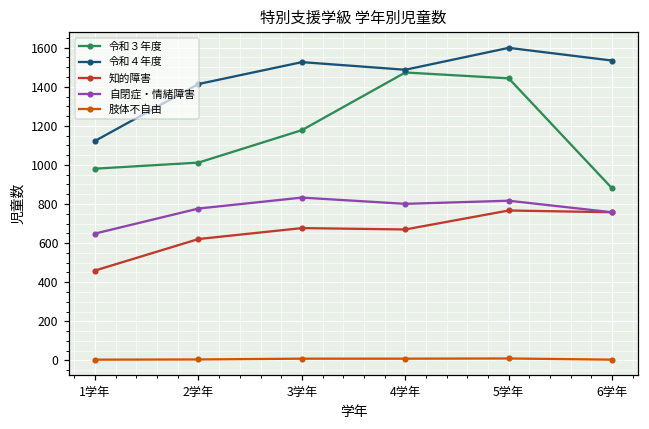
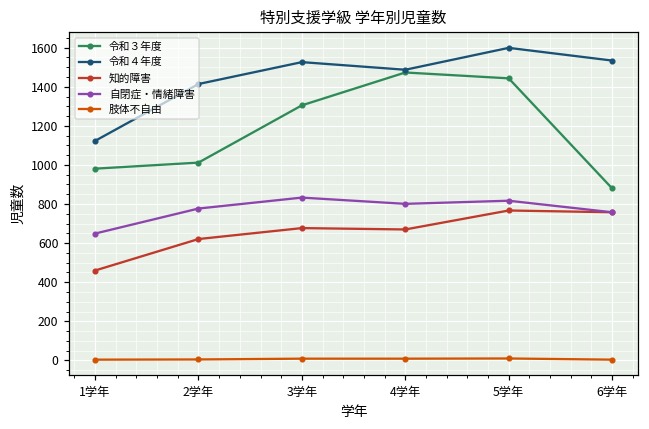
  {
    "令和３年度": {
      "1学年": 980,
      "2学年": 1010,
-     "3学年": 1180,
+     "3学年": 1310,
      "4学年": 1470,
      "5学年": 1440,
      "6学年": 880
    },
    "令和４年度": {
      "1学年": 1120,
      "3学年": 1530,
      "4学年": 1490,
      "5学年": 1600,
      "6学年": 1530
    },
    "自閉症・情緒障害": {
      "1学年": 650,
      "2学年": 780,
      "3学年": 830,
      "4学年": 800,
      "5学年": 820
    }
  }
